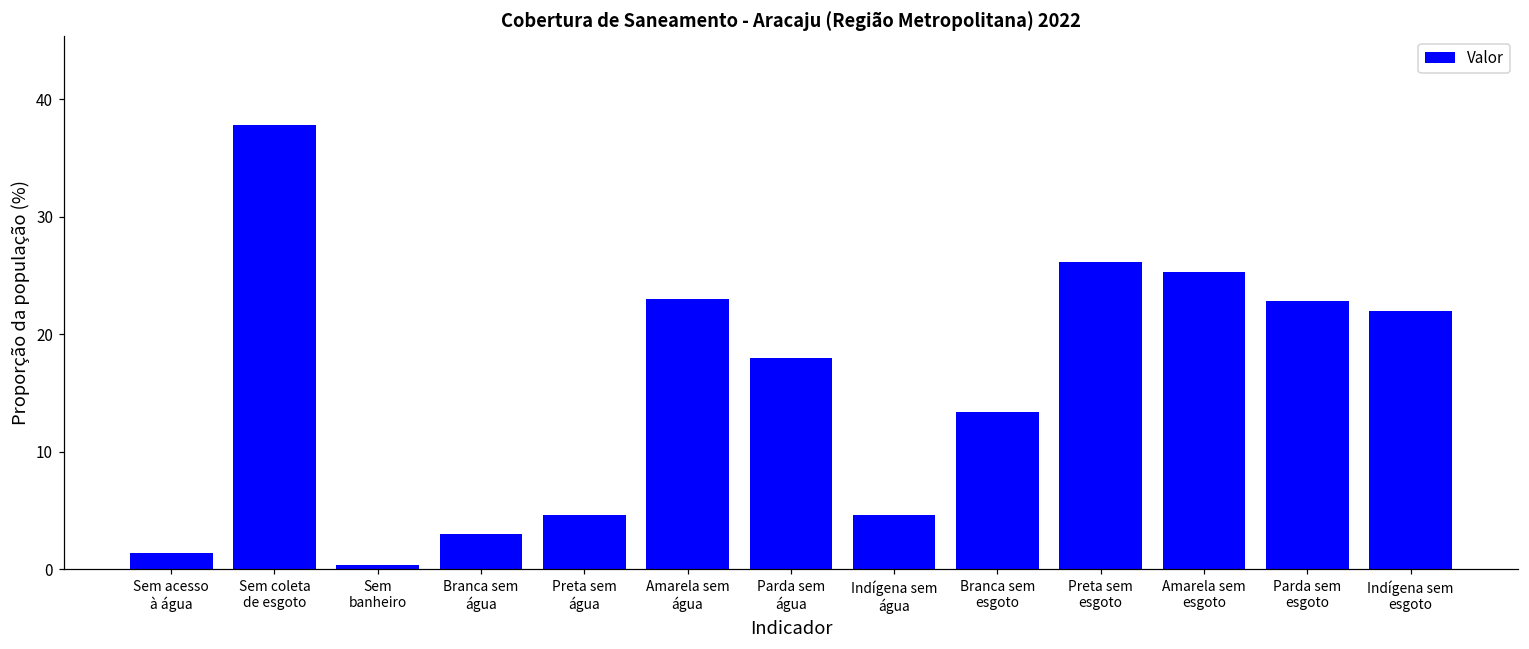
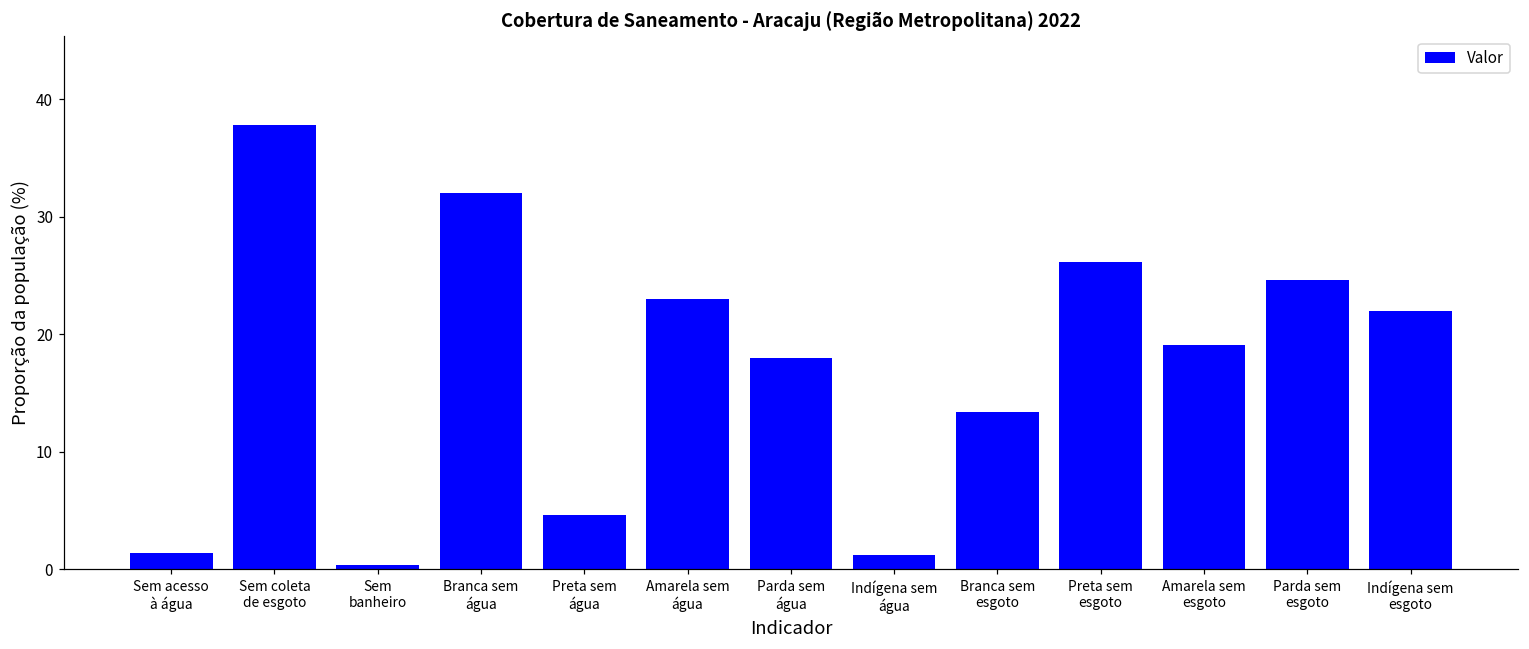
  {
    "Sem acesso à água": 1.4,
    "Sem coleta de esgoto": 37.8,
    "Sem banheiro": 0.3,
-   "Branca sem água": 3.0,
+   "Branca sem água": 32.0,
    "Preta sem água": 4.6,
    "Amarela sem água": 23.0,
    "Parda sem água": 18.0,
-   "Indígena sem água": 4.6,
+   "Indígena sem água": 1.2,
    "Branca sem esgoto": 13.4,
    "Preta sem esgoto": 26.1,
-   "Amarela sem esgoto": 25.3,
-   "Parda sem esgoto": 22.8,
+   "Amarela sem esgoto": 19.1,
+   "Parda sem esgoto": 24.6,
    "Indígena sem esgoto": 22.0
  }
